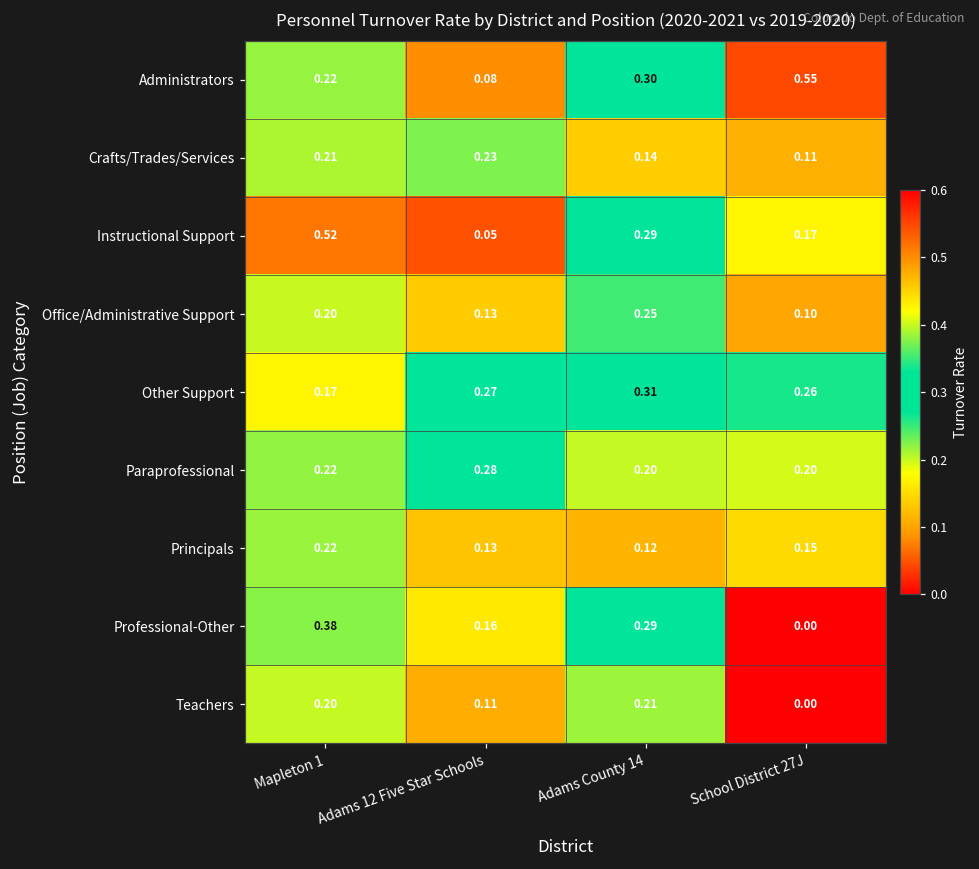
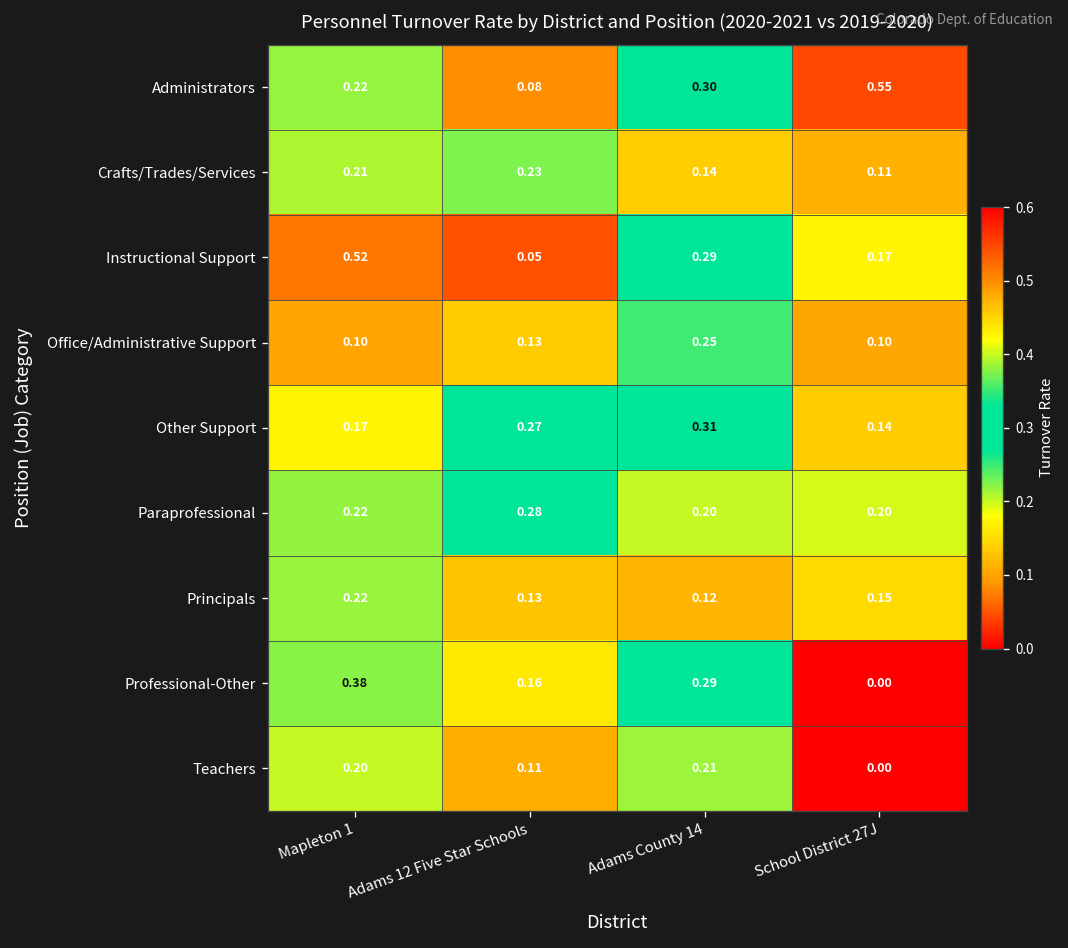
  {
    "Administrators": {
      "Mapleton 1": 0.22,
      "Adams 12 Five Star Schools": 0.08,
      "Adams County 14": 0.30,
      "School District 27J": 0.55
    },
    "Crafts/Trades/Services": {
      "Mapleton 1": 0.21,
      "Adams 12 Five Star Schools": 0.23,
      "Adams County 14": 0.14,
      "School District 27J": 0.11
    },
    "Instructional Support": {
      "Mapleton 1": 0.52,
      "Adams 12 Five Star Schools": 0.05,
      "Adams County 14": 0.29,
      "School District 27J": 0.17
    },
    "Office/Administrative Support": {
-     "Mapleton 1": 0.20,
+     "Mapleton 1": 0.10,
      "Adams 12 Five Star Schools": 0.13,
      "Adams County 14": 0.25,
      "School District 27J": 0.10
    },
    "Other Support": {
      "Mapleton 1": 0.17,
      "Adams 12 Five Star Schools": 0.27,
      "Adams County 14": 0.31,
-     "School District 27J": 0.26
+     "School District 27J": 0.14
    },
    "Paraprofessional": {
      "Mapleton 1": 0.22,
      "Adams 12 Five Star Schools": 0.28,
      "Adams County 14": 0.20,
      "School District 27J": 0.20
    },
    "Principals": {
      "Mapleton 1": 0.22,
      "Adams 12 Five Star Schools": 0.13,
      "Adams County 14": 0.12,
      "School District 27J": 0.15
    },
    "Professional-Other": {
      "Mapleton 1": 0.38,
      "Adams 12 Five Star Schools": 0.16,
      "Adams County 14": 0.29,
      "School District 27J": 0.00
    },
    "Teachers": {
      "Mapleton 1": 0.20,
      "Adams 12 Five Star Schools": 0.11,
      "Adams County 14": 0.21,
      "School District 27J": 0.00
    }
  }
